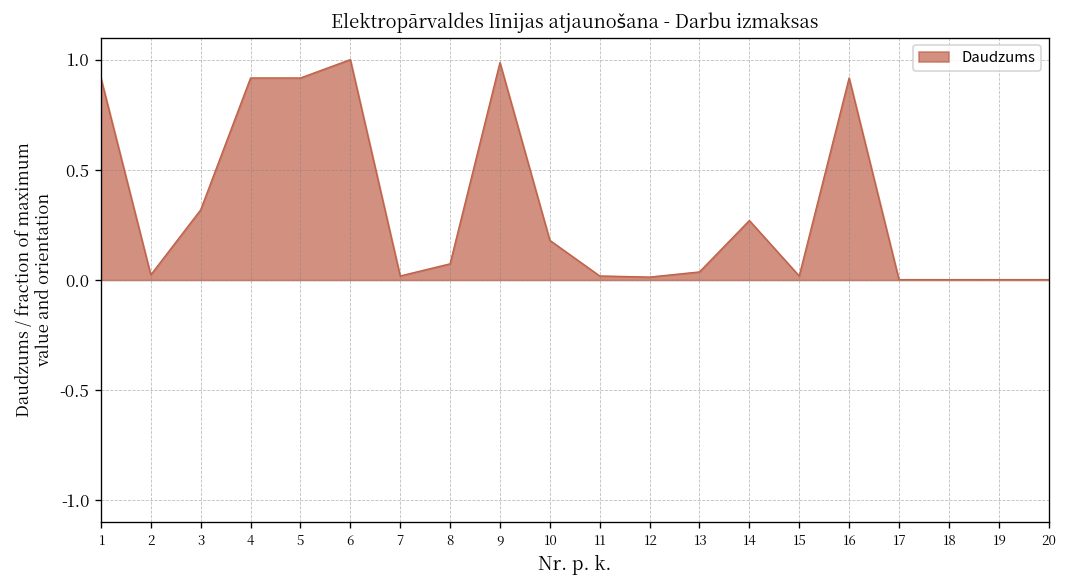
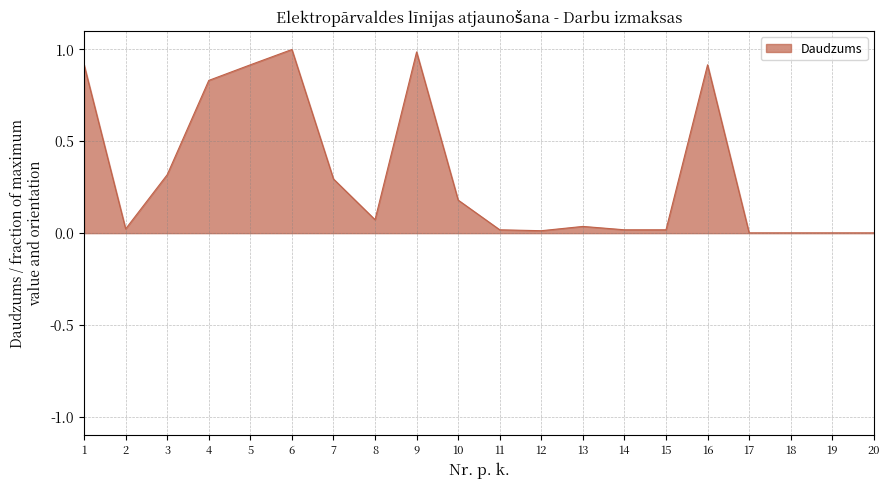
  {
    "1": 0.92,
    "2": 0.02,
    "3": 0.32,
-   "4": 0.92,
+   "4": 0.83,
    "5": 0.92,
    "6": 1.00,
-   "7": 0.02,
+   "7": 0.30,
    "8": 0.07,
    "9": 0.99,
    "10": 0.18,
    "11": 0.02,
    "12": 0.01,
    "13": 0.04,
-   "14": 0.27,
+   "14": 0.02,
    "15": 0.02,
    "16": 0.92,
    "17": 0.00,
    "18": 0.00,
    "19": 0.00,
    "20": 0.00
  }
